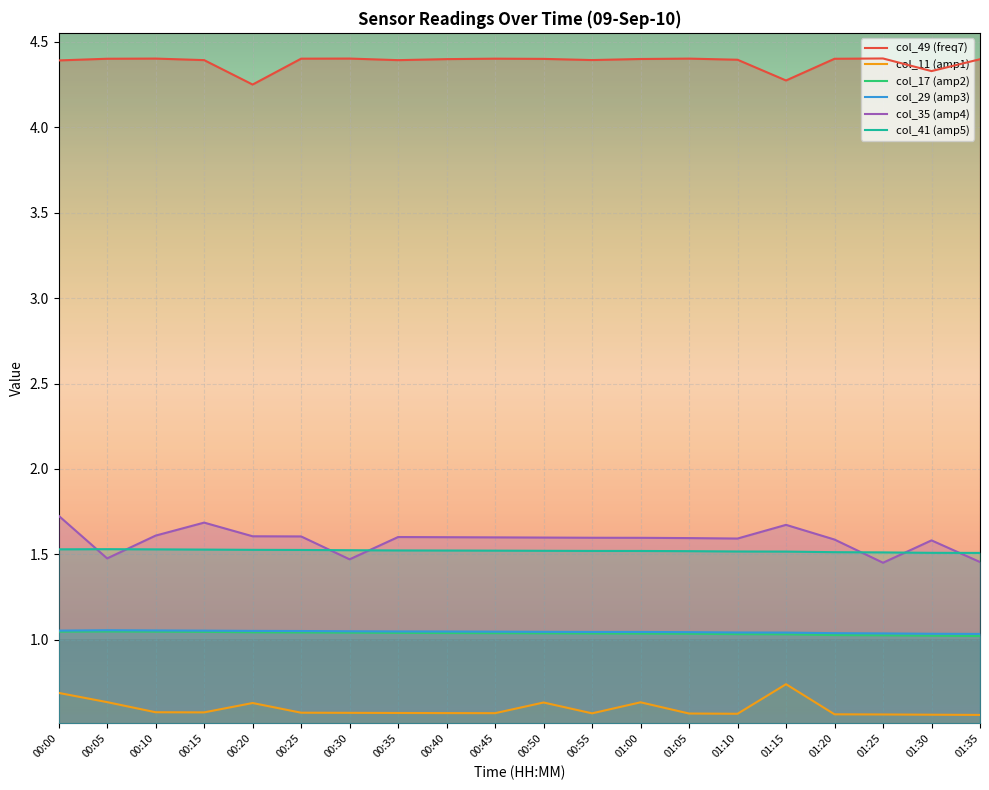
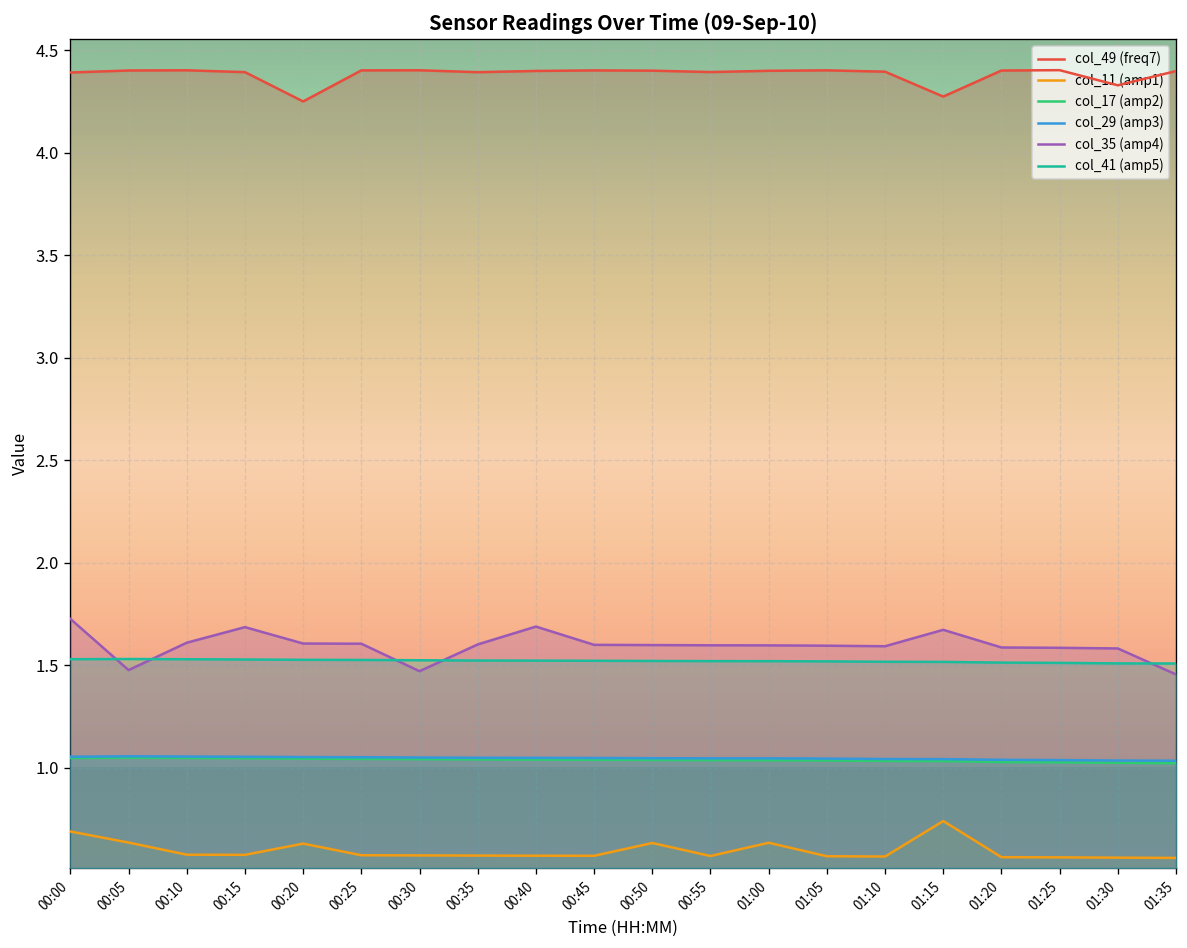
  {
    "col_49 (freq7)": {
      "00:00": 4.39,
      "00:05": 4.40,
      "00:10": 4.40,
      "00:15": 4.39,
      "00:20": 4.25,
      "00:25": 4.40,
      "00:30": 4.40,
      "00:35": 4.39,
      "00:40": 4.40,
      "00:45": 4.40,
      "00:50": 4.40,
      "00:55": 4.39,
      "01:00": 4.40,
      "01:05": 4.40,
      "01:10": 4.40,
      "01:15": 4.27,
      "01:20": 4.40,
      "01:35": 4.40
    },
    "col_11 (amp1)": {
      "00:00": 0.69,
      "00:05": 0.64,
      "00:10": 0.58,
      "00:15": 0.58,
      "00:20": 0.63,
      "00:25": 0.57,
      "00:30": 0.57,
      "00:35": 0.57,
      "00:40": 0.57,
      "00:45": 0.57,
      "00:50": 0.63,
      "00:55": 0.57,
      "01:00": 0.63,
      "01:05": 0.57,
      "01:10": 0.57,
      "01:15": 0.74,
      "01:20": 0.56,
      "01:25": 0.56,
      "01:30": 0.56,
      "01:35": 0.56
    },
    "col_35 (amp4)": {
      "00:00": 1.73,
      "00:05": 1.48,
      "00:10": 1.61,
      "00:15": 1.69,
      "00:20": 1.61,
      "00:25": 1.61,
      "00:30": 1.47,
      "00:35": 1.60,
-     "00:40": 1.60,
+     "00:40": 1.69,
      "00:45": 1.60,
      "00:50": 1.60,
      "00:55": 1.60,
      "01:00": 1.60,
      "01:05": 1.60,
      "01:10": 1.59,
      "01:15": 1.67,
      "01:20": 1.59,
-     "01:25": 1.45,
+     "01:25": 1.59,
      "01:30": 1.58,
      "01:35": 1.46
    }
  }
